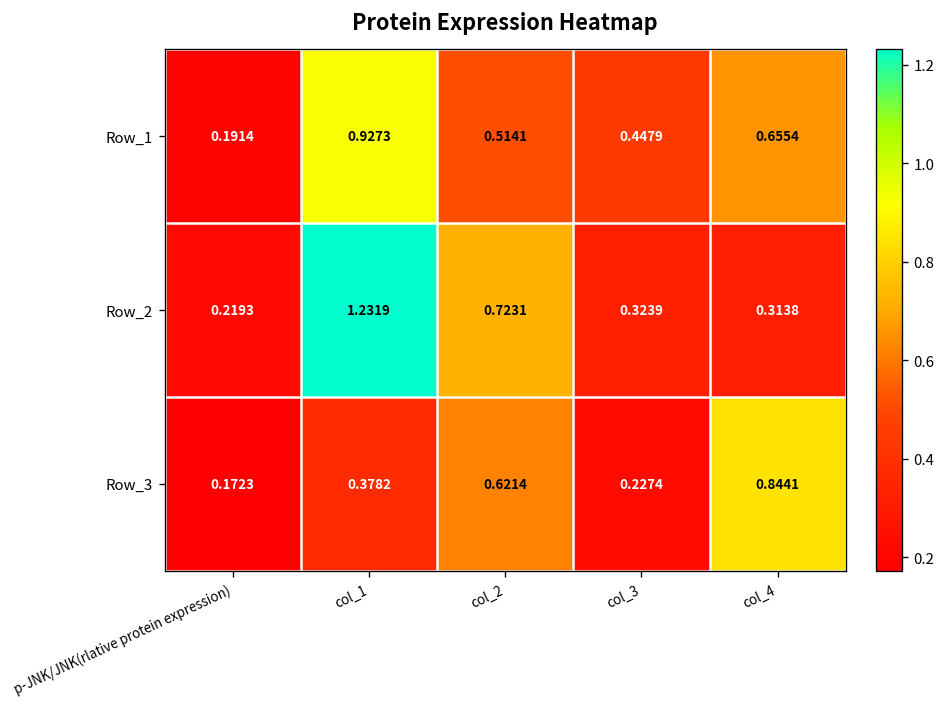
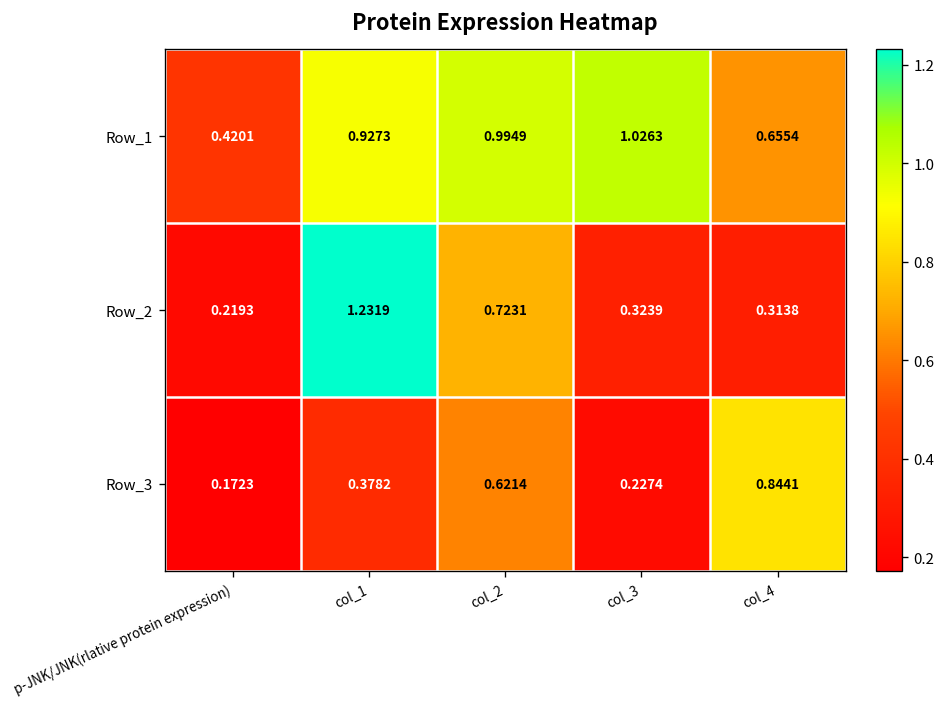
  {
    "Row_1": {
-     "p-JNK/JNK(rlative protein expression)": 0.1914,
+     "p-JNK/JNK(rlative protein expression)": 0.4201,
      "col_1": 0.9273,
-     "col_2": 0.5141,
-     "col_3": 0.4479,
+     "col_2": 0.9949,
+     "col_3": 1.0263,
      "col_4": 0.6554
    },
    "Row_2": {
      "p-JNK/JNK(rlative protein expression)": 0.2193,
      "col_1": 1.2319,
      "col_2": 0.7231,
      "col_3": 0.3239,
      "col_4": 0.3138
    },
    "Row_3": {
      "p-JNK/JNK(rlative protein expression)": 0.1723,
      "col_1": 0.3782,
      "col_2": 0.6214,
      "col_3": 0.2274,
      "col_4": 0.8441
    }
  }
